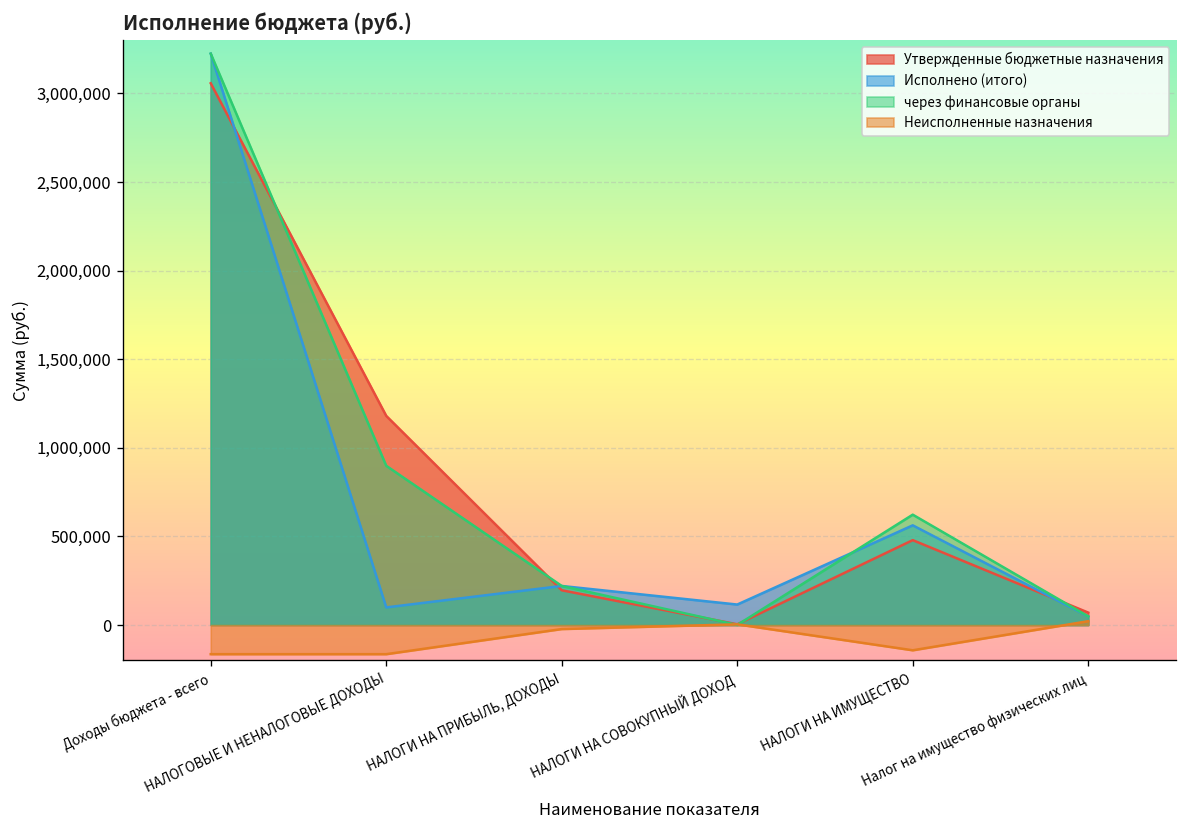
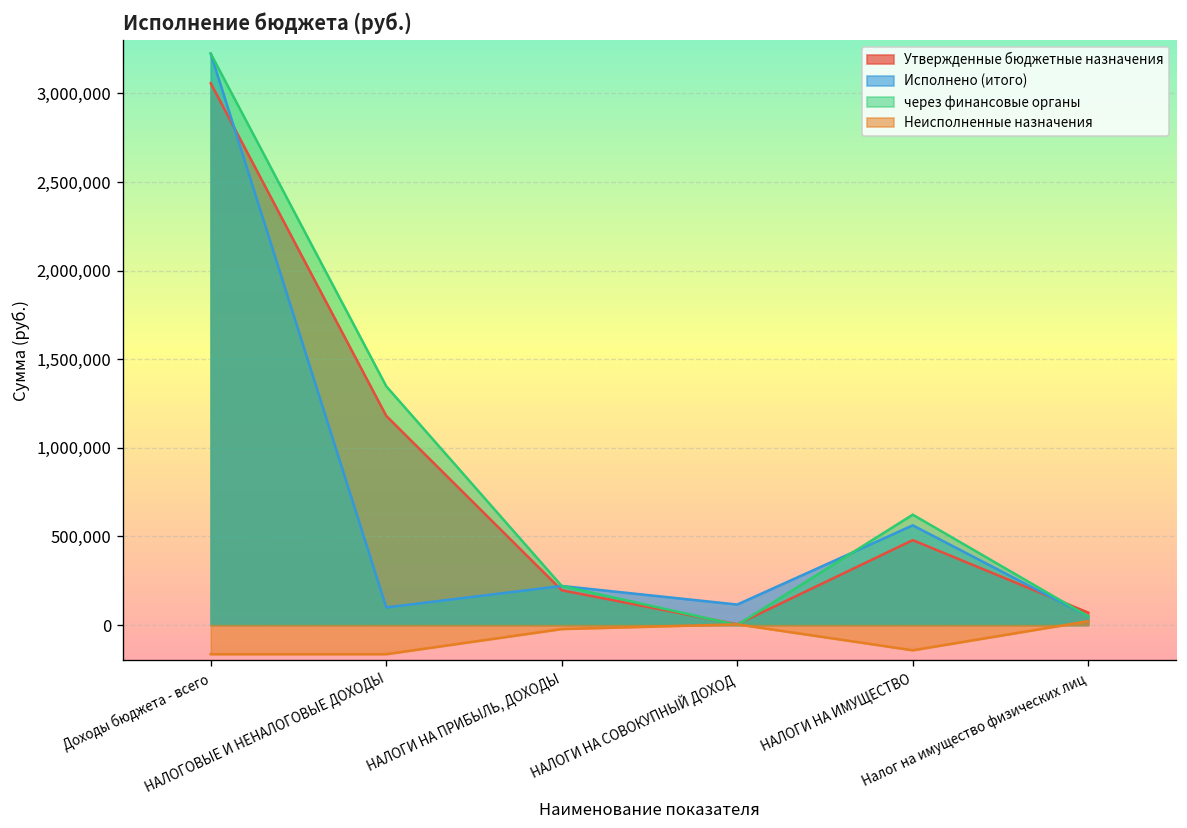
  {
    "Исполнено (итого)": {
      "НАЛОГОВЫЕ И НЕНАЛОГОВЫЕ ДОХОДЫ": "100,000",
      "НАЛОГИ НА СОВОКУПНЫЙ ДОХОД": "120,000",
      "НАЛОГИ НА ИМУЩЕСТВО": "560,000"
    },
    "через финансовые органы": {
-     "НАЛОГОВЫЕ И НЕНАЛОГОВЫЕ ДОХОДЫ": "900,000",
+     "НАЛОГОВЫЕ И НЕНАЛОГОВЫЕ ДОХОДЫ": "1,350,000",
      "НАЛОГИ НА ИМУЩЕСТВО": "620,000"
    }
  }
